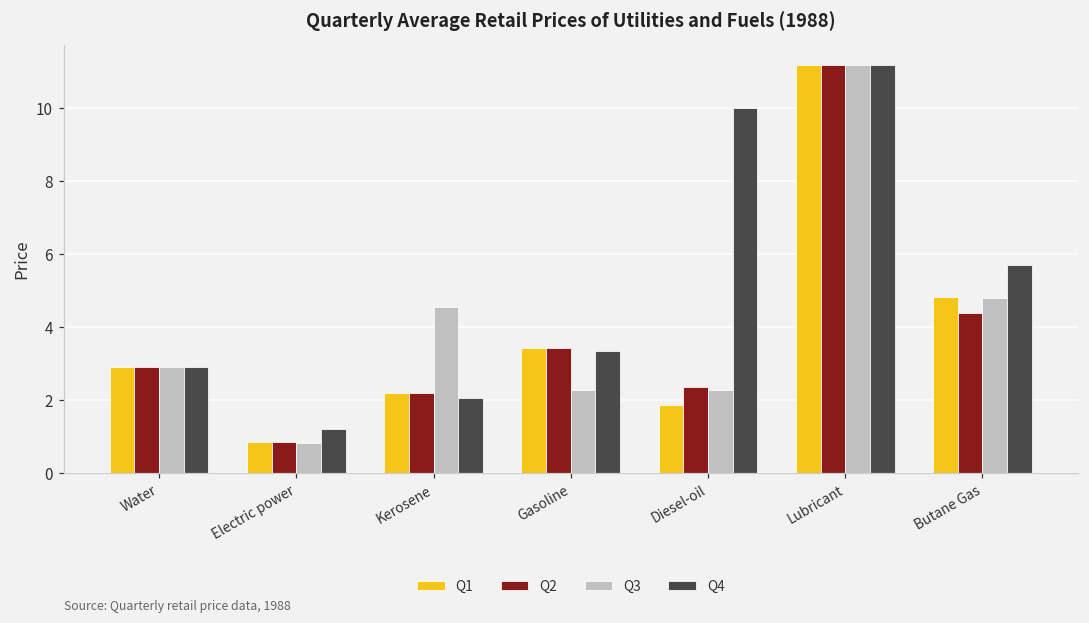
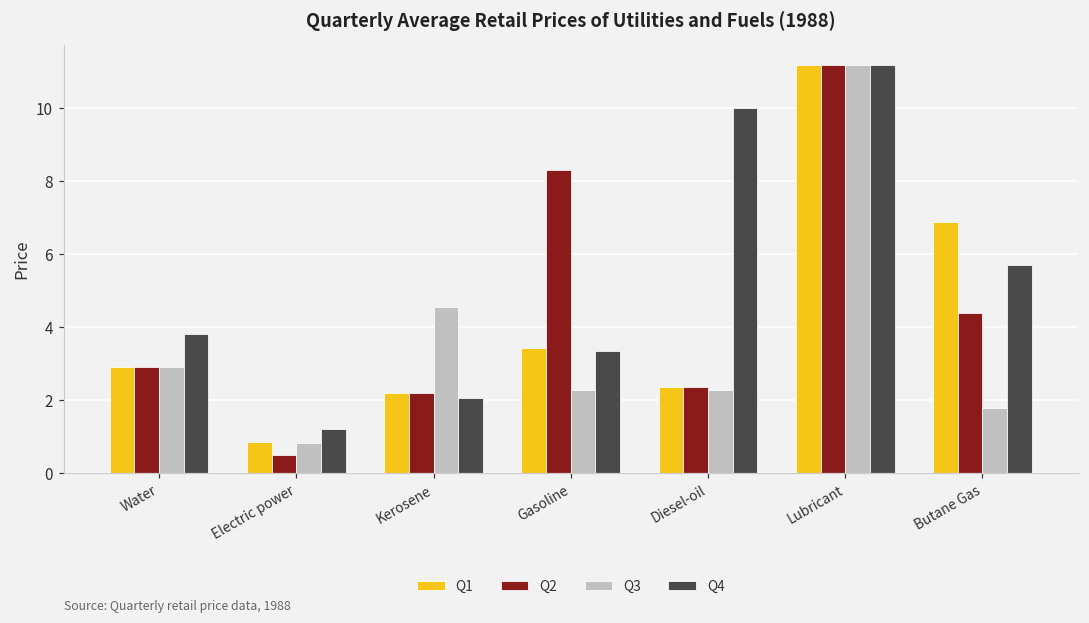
  {
    "Q1": {
      "Water": 2.9,
      "Electric power": 0.9,
      "Kerosene": 2.2,
      "Gasoline": 3.4,
-     "Diesel-oil": 1.9,
+     "Diesel-oil": 2.3,
      "Lubricant": 11.2,
-     "Butane Gas": 4.8
+     "Butane Gas": 6.9
    },
    "Q2": {
      "Water": 2.9,
-     "Electric power": 0.9,
+     "Electric power": 0.5,
      "Kerosene": 2.2,
-     "Gasoline": 3.4,
+     "Gasoline": 8.3,
      "Diesel-oil": 2.3,
      "Lubricant": 11.2,
      "Butane Gas": 4.4
    },
    "Q3": {
      "Water": 2.9,
      "Electric power": 0.8,
      "Kerosene": 4.6,
      "Gasoline": 2.3,
      "Diesel-oil": 2.3,
      "Lubricant": 11.2,
-     "Butane Gas": 4.8
+     "Butane Gas": 1.8
    },
    "Q4": {
-     "Water": 2.9,
+     "Water": 3.8,
      "Electric power": 1.2,
      "Kerosene": 2.1,
      "Gasoline": 3.3,
      "Diesel-oil": 10.0,
      "Lubricant": 11.2,
      "Butane Gas": 5.7
    }
  }
